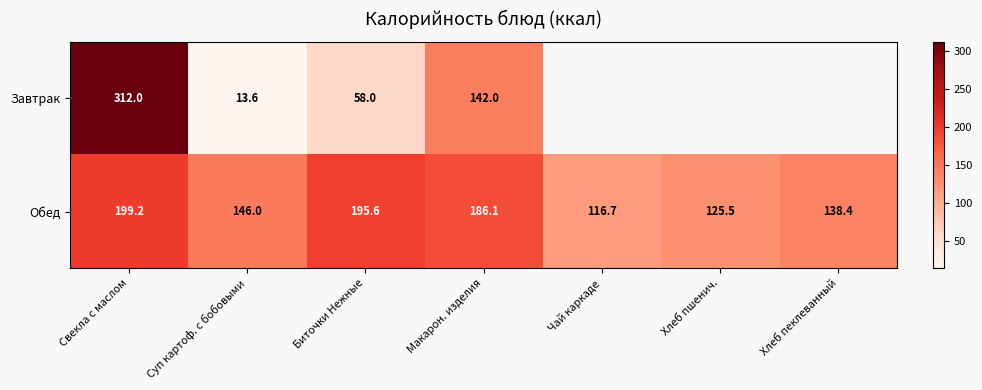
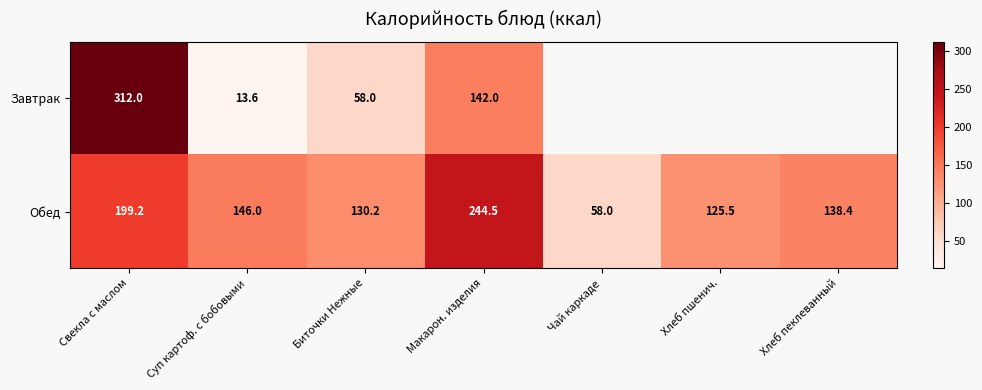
  {
    "Завтрак": {
      "Свекла с маслом": 312.0,
      "Суп картоф. с бобовыми": 13.6,
      "Биточки Нежные": 58.0,
      "Макарон. изделия": 142.0
    },
    "Обед": {
      "Свекла с маслом": 199.2,
      "Суп картоф. с бобовыми": 146.0,
-     "Биточки Нежные": 195.6,
-     "Макарон. изделия": 186.1,
-     "Чай каркаде": 116.7,
+     "Биточки Нежные": 130.2,
+     "Макарон. изделия": 244.5,
+     "Чай каркаде": 58.0,
      "Хлеб пшенич.": 125.5,
      "Хлеб пеклеванный": 138.4
    }
  }
